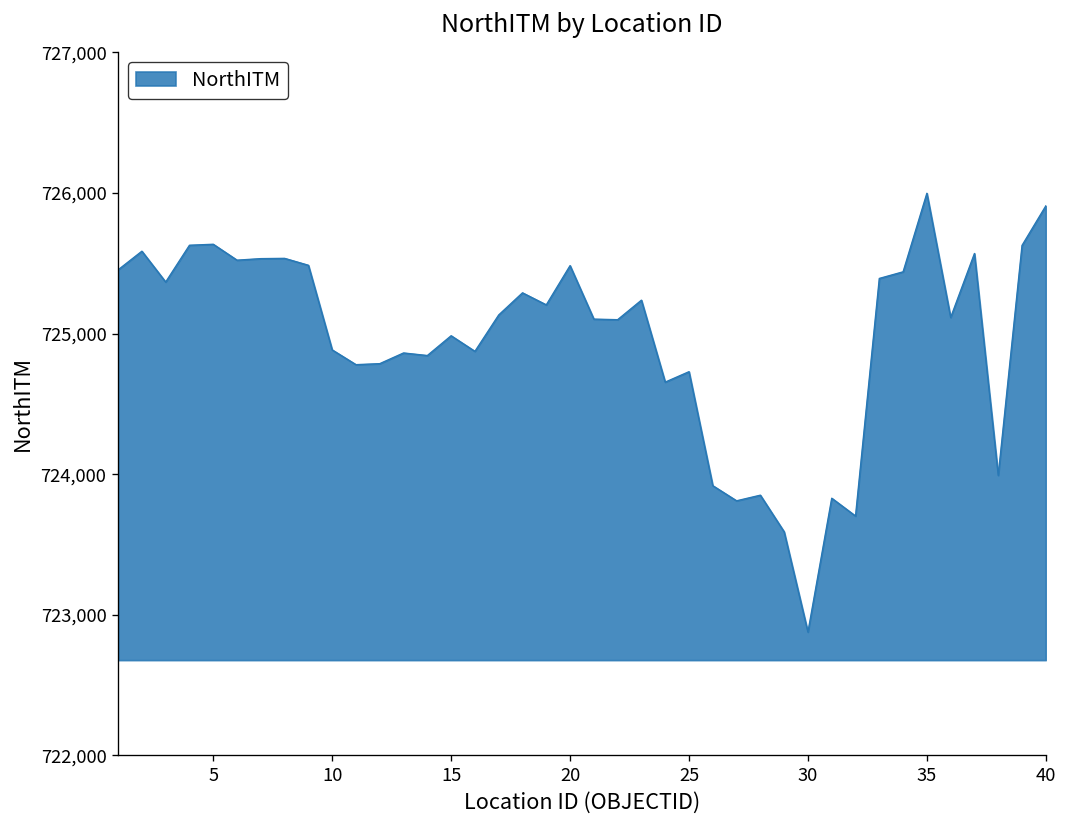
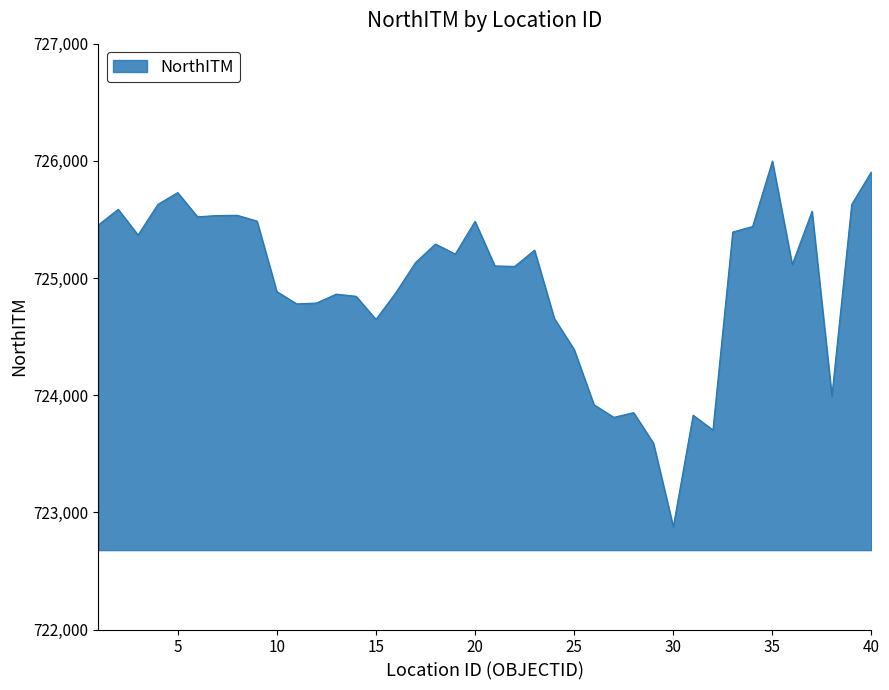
  {
-   "5": "725,640",
+   "5": "725,730",
    "10": "724,880",
-   "15": "724,980",
+   "15": "724,650",
    "20": "725,480",
-   "25": "724,730",
+   "25": "724,390",
    "30": "722,880",
    "35": "726,000",
    "40": "725,910"
  }
